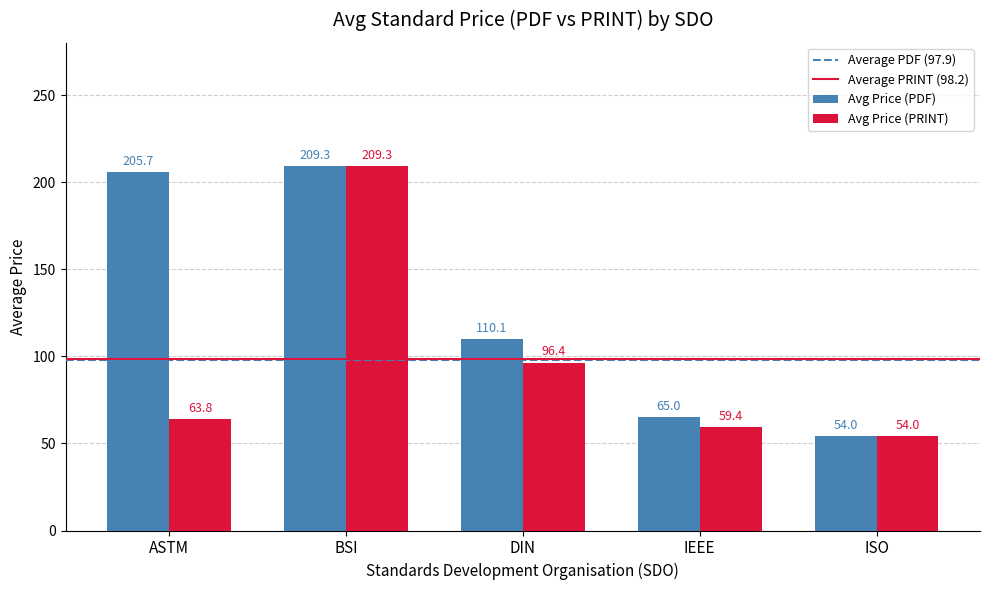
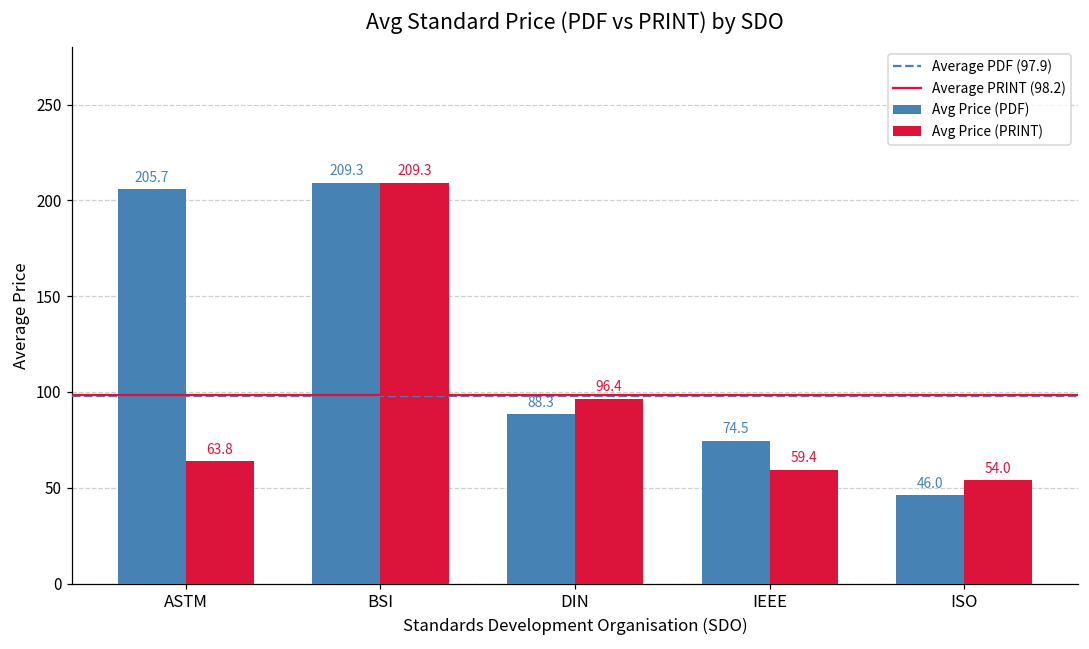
  {
    "Avg Price (PDF)": {
      "ASTM": 205.7,
      "BSI": 209.3,
-     "DIN": 110.1,
-     "IEEE": 65.0,
-     "ISO": 54.0
+     "DIN": 88.3,
+     "IEEE": 74.5,
+     "ISO": 46.0
    },
    "Avg Price (PRINT)": {
      "ASTM": 63.8,
      "BSI": 209.3,
      "DIN": 96.4,
      "IEEE": 59.4,
      "ISO": 54.0
    }
  }
